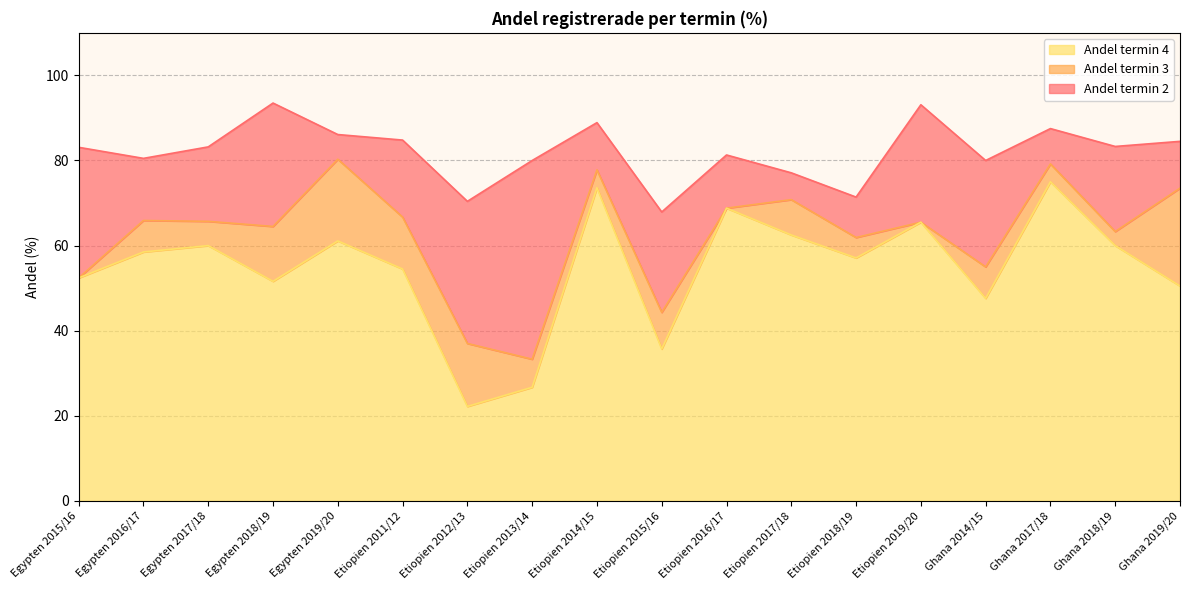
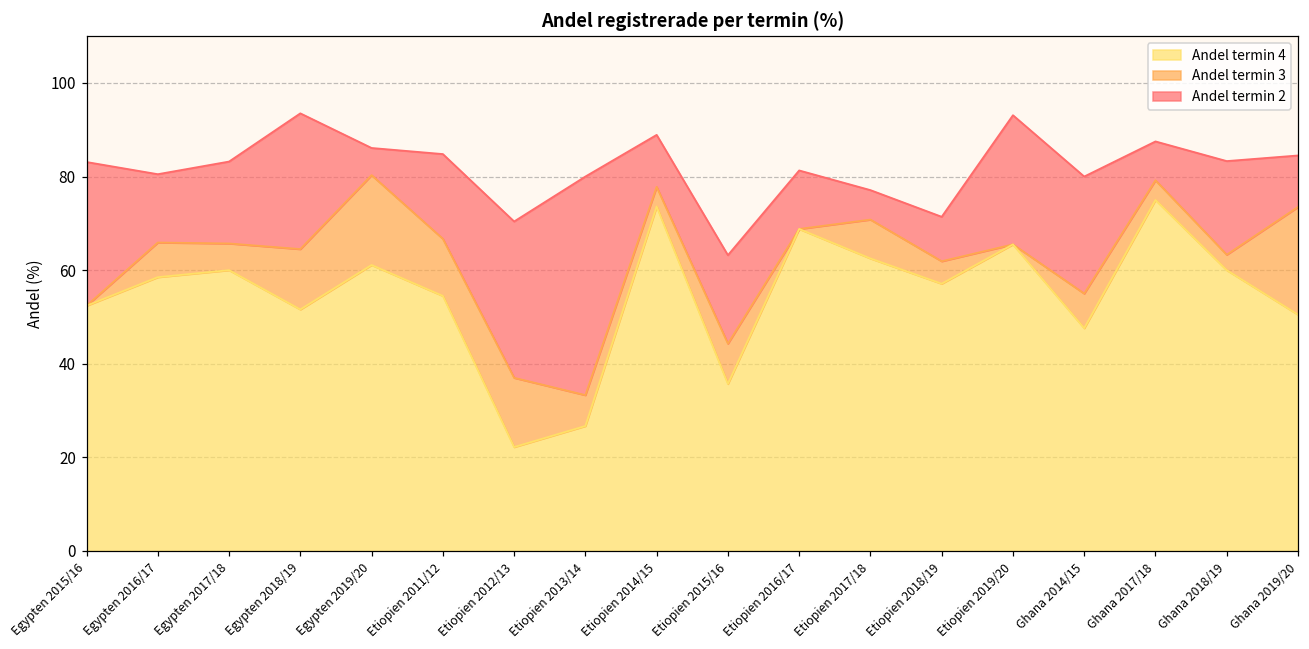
  {
    "Andel termin 2": {
      "Egypten 2015/16": 83,
      "Egypten 2016/17": 81,
      "Egypten 2017/18": 83,
      "Egypten 2018/19": 94,
      "Egypten 2019/20": 86,
      "Etiopien 2011/12": 85,
      "Etiopien 2012/13": 70,
      "Etiopien 2013/14": 80,
      "Etiopien 2014/15": 89,
-     "Etiopien 2015/16": 68,
+     "Etiopien 2015/16": 63,
      "Etiopien 2016/17": 81,
      "Etiopien 2017/18": 77,
      "Etiopien 2018/19": 71,
      "Etiopien 2019/20": 93,
      "Ghana 2014/15": 80,
      "Ghana 2017/18": 88,
      "Ghana 2018/19": 83,
      "Ghana 2019/20": 85
    },
    "Andel termin 3": {
      "Egypten 2016/17": 66,
      "Egypten 2017/18": 66,
      "Egypten 2018/19": 65,
      "Egypten 2019/20": 80,
      "Etiopien 2011/12": 67,
      "Etiopien 2012/13": 37,
      "Etiopien 2013/14": 33,
      "Etiopien 2014/15": 78,
      "Etiopien 2015/16": 44,
      "Etiopien 2017/18": 71,
      "Etiopien 2018/19": 62,
      "Ghana 2014/15": 55,
      "Ghana 2017/18": 79,
      "Ghana 2018/19": 63,
      "Ghana 2019/20": 74
    },
    "Andel termin 4": {
      "Egypten 2016/17": 59,
      "Egypten 2017/18": 60,
      "Egypten 2018/19": 52,
      "Egypten 2019/20": 61,
      "Etiopien 2011/12": 55,
      "Etiopien 2012/13": 22,
      "Etiopien 2013/14": 27,
      "Etiopien 2014/15": 74,
      "Etiopien 2015/16": 36,
      "Etiopien 2017/18": 63,
      "Etiopien 2018/19": 57,
      "Ghana 2014/15": 48,
      "Ghana 2017/18": 75,
      "Ghana 2018/19": 60,
      "Ghana 2019/20": 51
    }
  }
